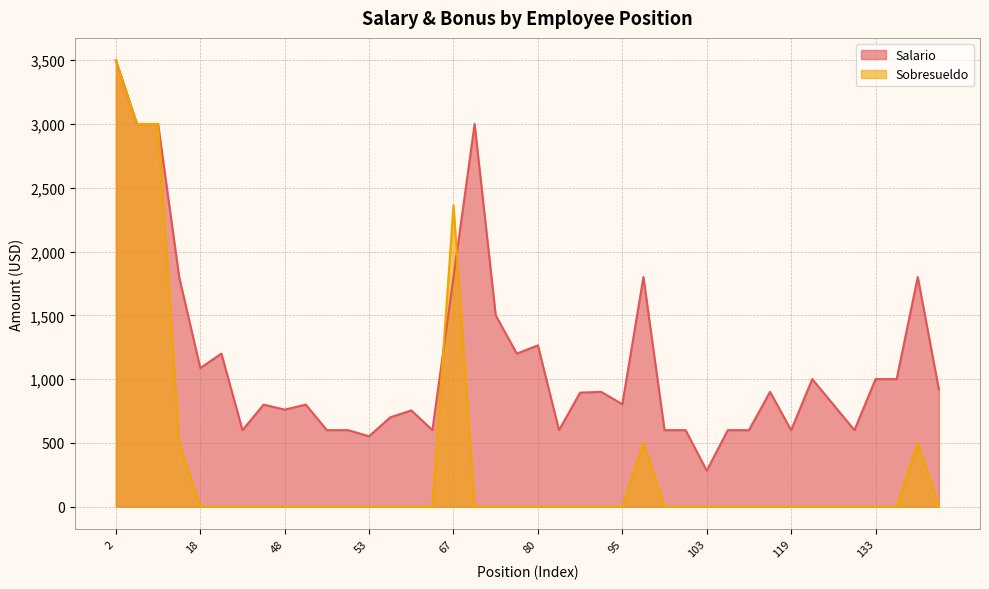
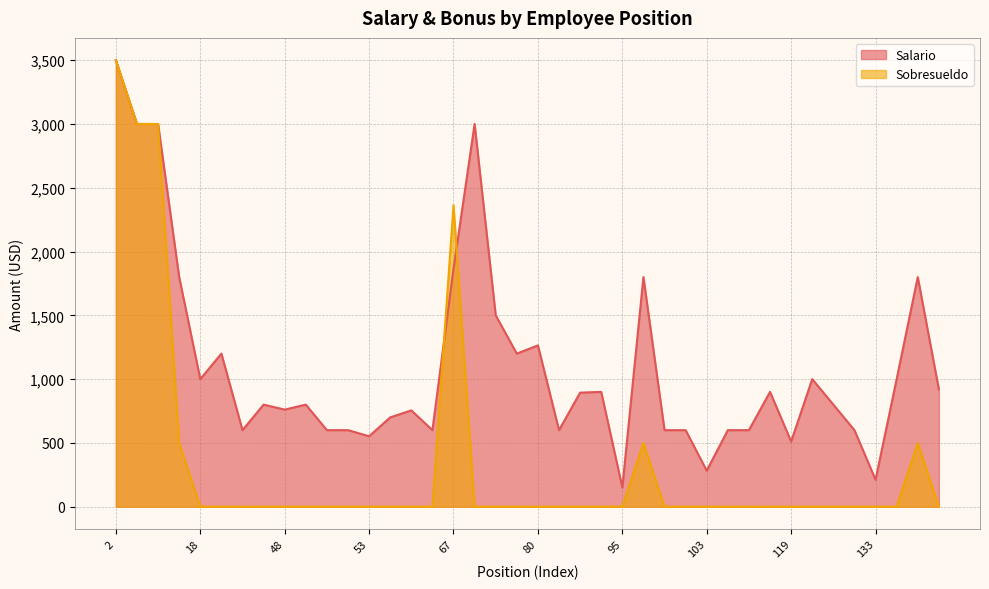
  {
    "Salario": {
-     "18": "1,090",
+     "18": "1,000",
      "48": "760",
      "53": "550",
-     "67": "1,800",
+     "67": "1,860",
      "80": "1,260",
-     "95": "800",
+     "95": "150",
      "103": "280",
-     "119": "600",
-     "133": "1,000"
+     "119": "510",
+     "133": "210"
    },
    "Sobresueldo": {
      "18": "0",
      "48": "0",
      "53": "0",
      "67": "2,360",
      "80": "0",
      "95": "0",
      "103": "0",
      "119": "0",
      "133": "0"
    }
  }
